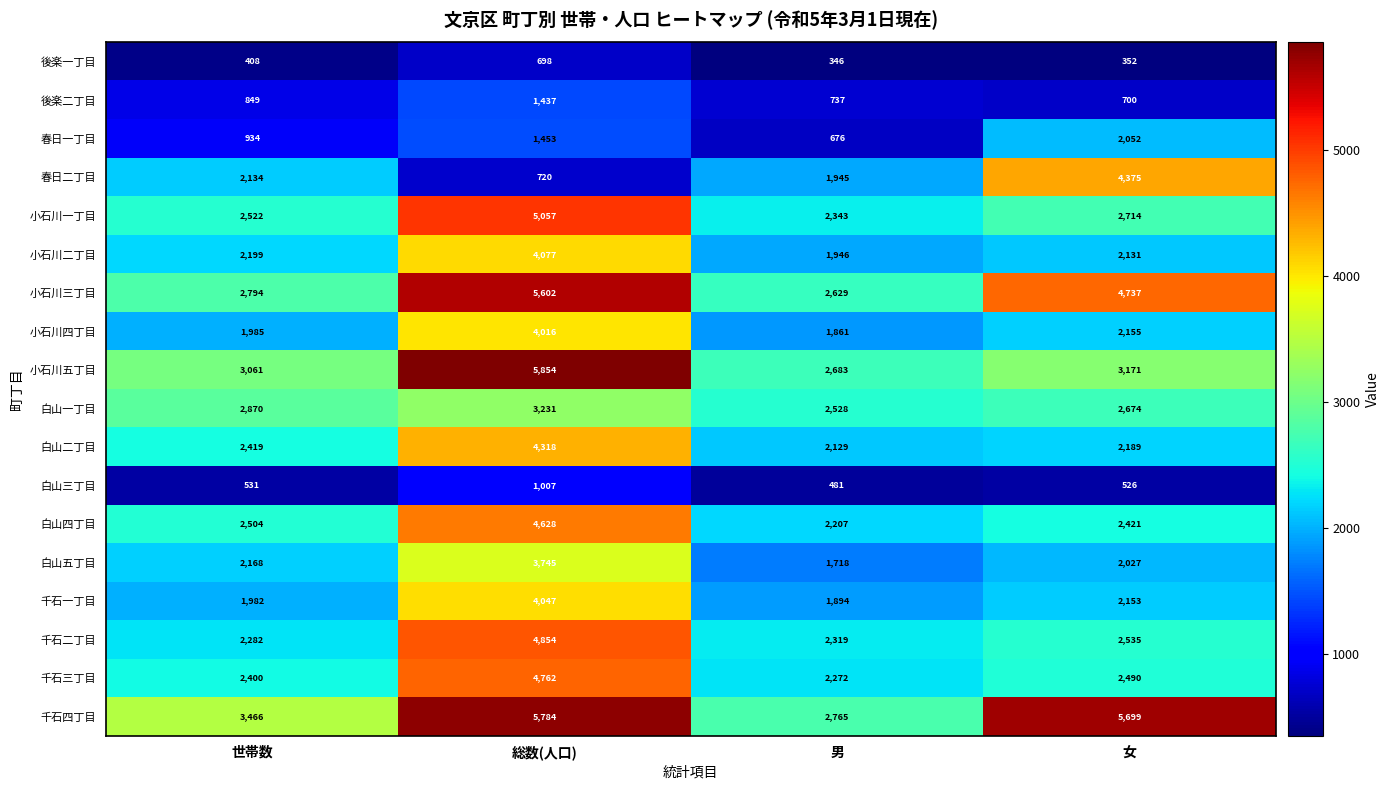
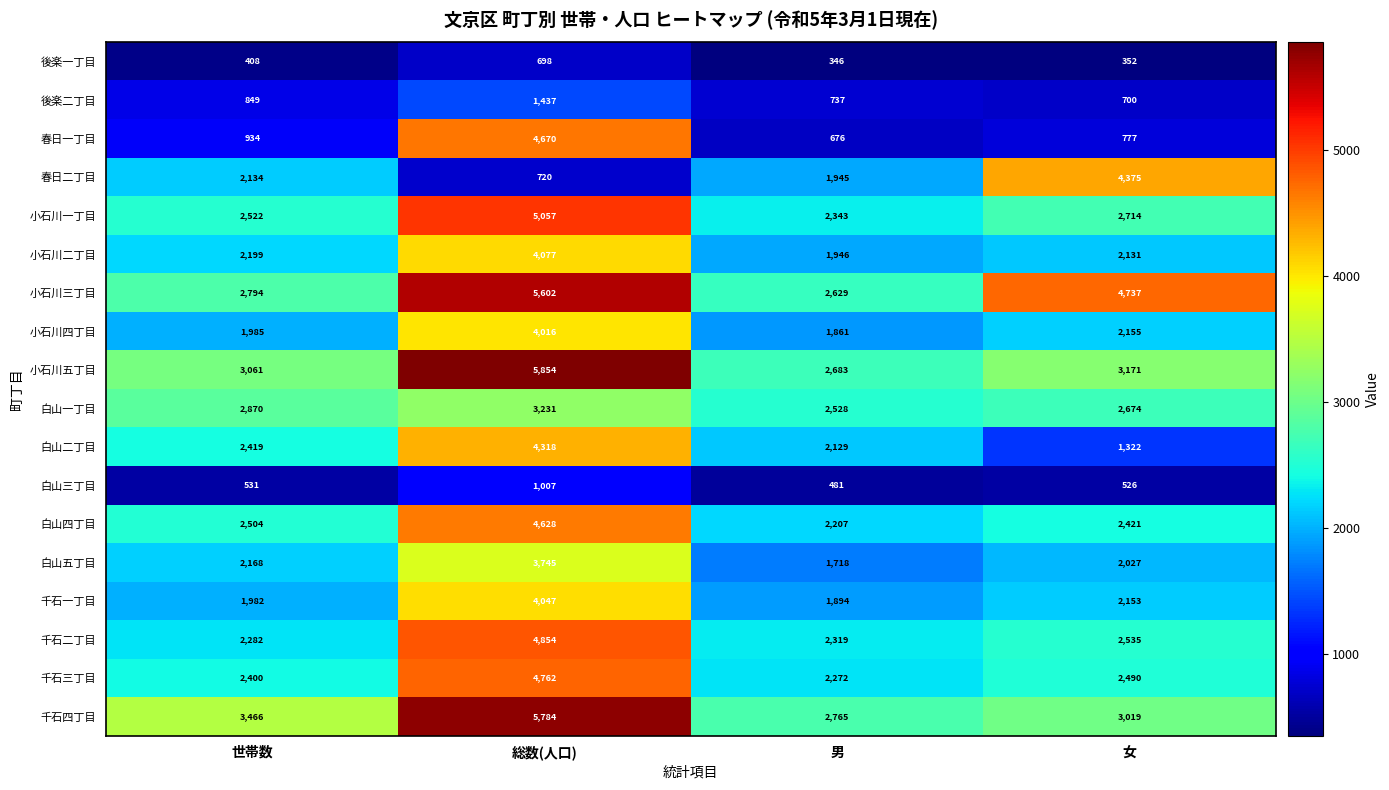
  {
    "後楽一丁目": {
      "世帯数": "408",
      "総数(人口)": "698",
      "男": "346",
      "女": "352"
    },
    "後楽二丁目": {
      "世帯数": "849",
      "総数(人口)": "1,437",
      "男": "737",
      "女": "700"
    },
    "春日一丁目": {
      "世帯数": "934",
-     "総数(人口)": "1,453",
+     "総数(人口)": "4,670",
      "男": "676",
-     "女": "2,052"
+     "女": "777"
    },
    "春日二丁目": {
      "世帯数": "2,134",
      "総数(人口)": "720",
      "男": "1,945",
      "女": "4,375"
    },
    "小石川一丁目": {
      "世帯数": "2,522",
      "総数(人口)": "5,057",
      "男": "2,343",
      "女": "2,714"
    },
    "小石川二丁目": {
      "世帯数": "2,199",
      "総数(人口)": "4,077",
      "男": "1,946",
      "女": "2,131"
    },
    "小石川三丁目": {
      "世帯数": "2,794",
      "総数(人口)": "5,602",
      "男": "2,629",
      "女": "4,737"
    },
    "小石川四丁目": {
      "世帯数": "1,985",
      "総数(人口)": "4,016",
      "男": "1,861",
      "女": "2,155"
    },
    "小石川五丁目": {
      "世帯数": "3,061",
      "総数(人口)": "5,854",
      "男": "2,683",
      "女": "3,171"
    },
    "白山一丁目": {
      "世帯数": "2,870",
      "総数(人口)": "3,231",
      "男": "2,528",
      "女": "2,674"
    },
    "白山二丁目": {
      "世帯数": "2,419",
      "総数(人口)": "4,318",
      "男": "2,129",
-     "女": "2,189"
+     "女": "1,322"
    },
    "白山三丁目": {
      "世帯数": "531",
      "総数(人口)": "1,007",
      "男": "481",
      "女": "526"
    },
    "白山四丁目": {
      "世帯数": "2,504",
      "総数(人口)": "4,628",
      "男": "2,207",
      "女": "2,421"
    },
    "白山五丁目": {
      "世帯数": "2,168",
      "総数(人口)": "3,745",
      "男": "1,718",
      "女": "2,027"
    },
    "千石一丁目": {
      "世帯数": "1,982",
      "総数(人口)": "4,047",
      "男": "1,894",
      "女": "2,153"
    },
    "千石二丁目": {
      "世帯数": "2,282",
      "総数(人口)": "4,854",
      "男": "2,319",
      "女": "2,535"
    },
    "千石三丁目": {
      "世帯数": "2,400",
      "総数(人口)": "4,762",
      "男": "2,272",
      "女": "2,490"
    },
    "千石四丁目": {
      "世帯数": "3,466",
      "総数(人口)": "5,784",
      "男": "2,765",
-     "女": "5,699"
+     "女": "3,019"
    }
  }
